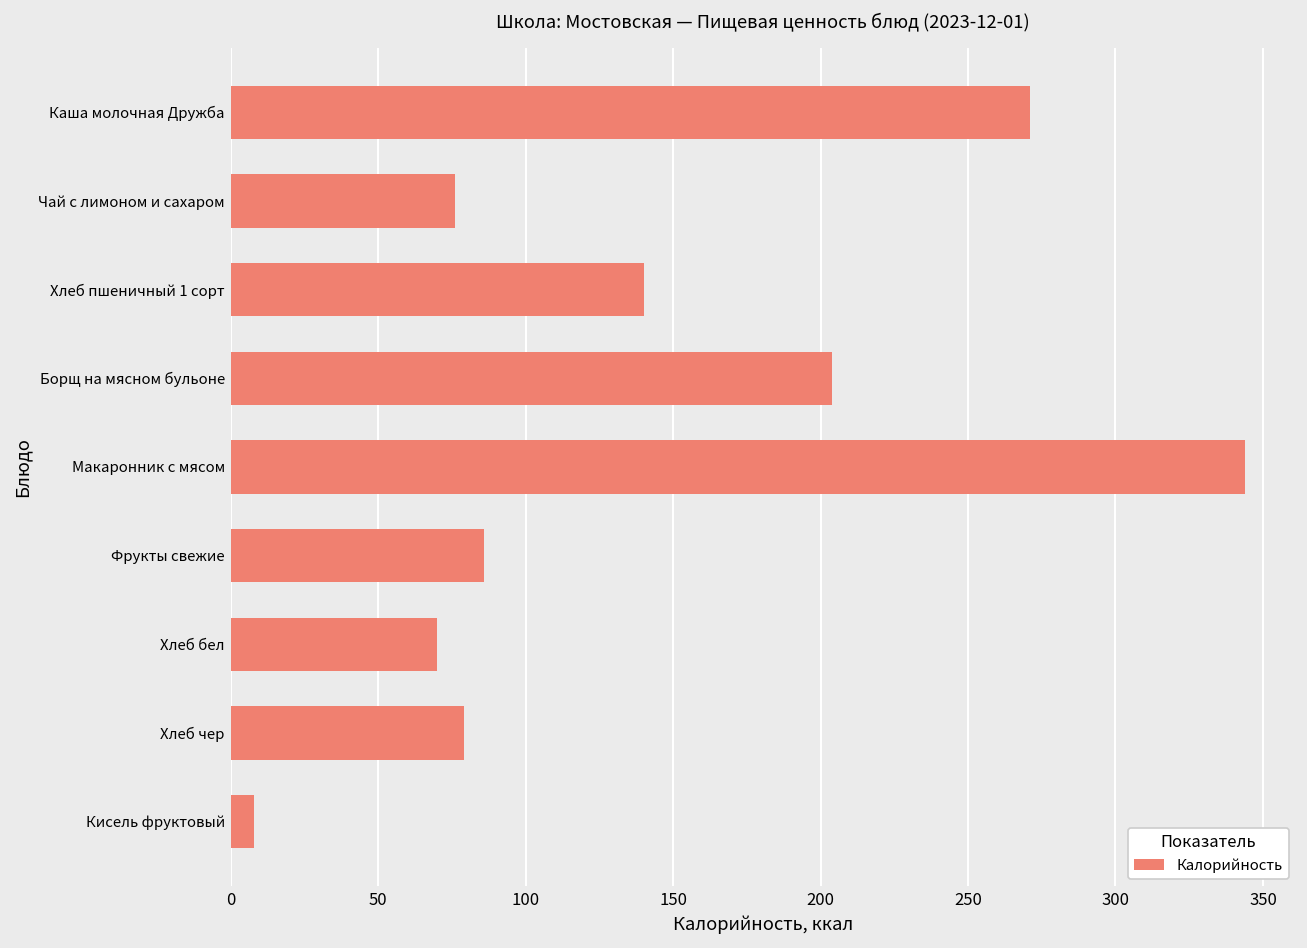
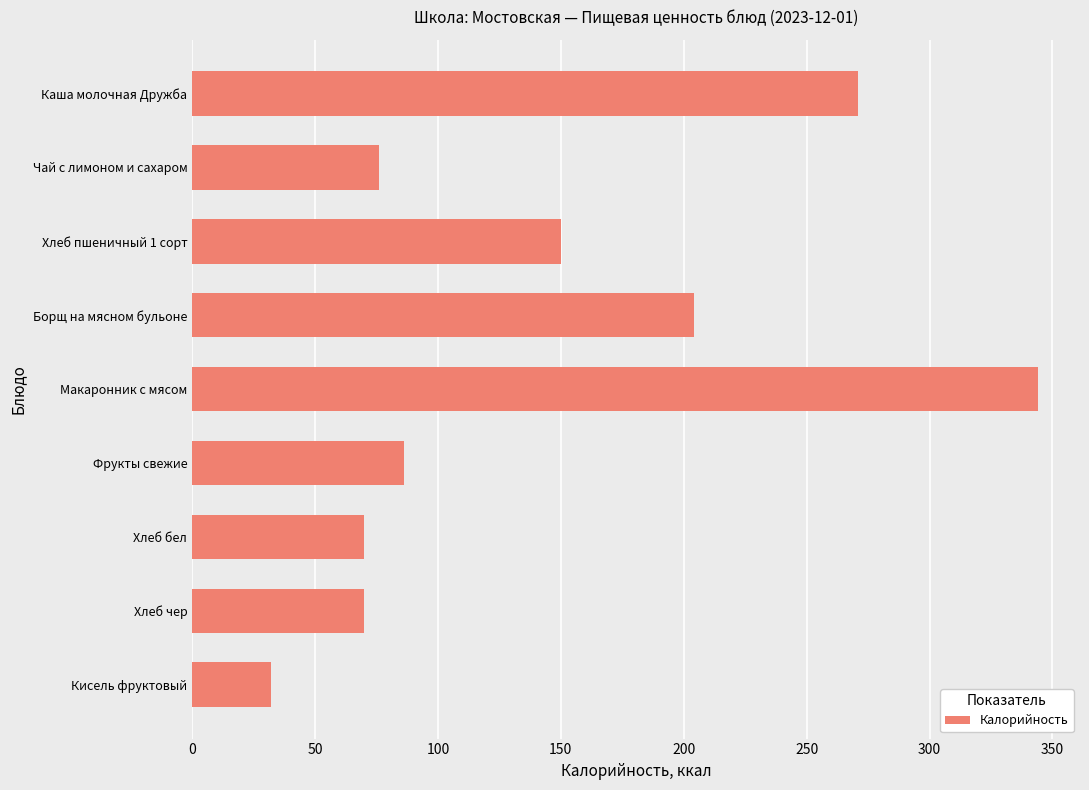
  {
    "Каша молочная Дружба": 271,
    "Чай с лимоном и сахаром": 76,
-   "Хлеб пшеничный 1 сорт": 140,
+   "Хлеб пшеничный 1 сорт": 150,
    "Борщ на мясном бульоне": 204,
    "Макаронник с мясом": 344,
    "Фрукты свежие": 86,
    "Хлеб бел": 70,
-   "Хлеб чер": 79,
-   "Кисель фруктовый": 8
+   "Хлеб чер": 70,
+   "Кисель фруктовый": 32
  }
